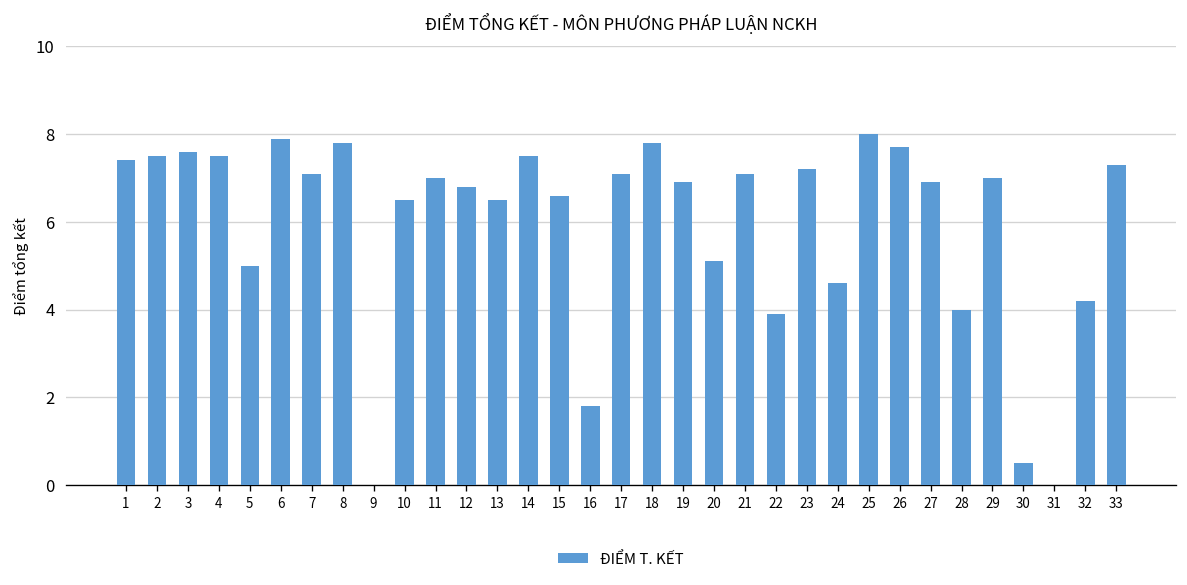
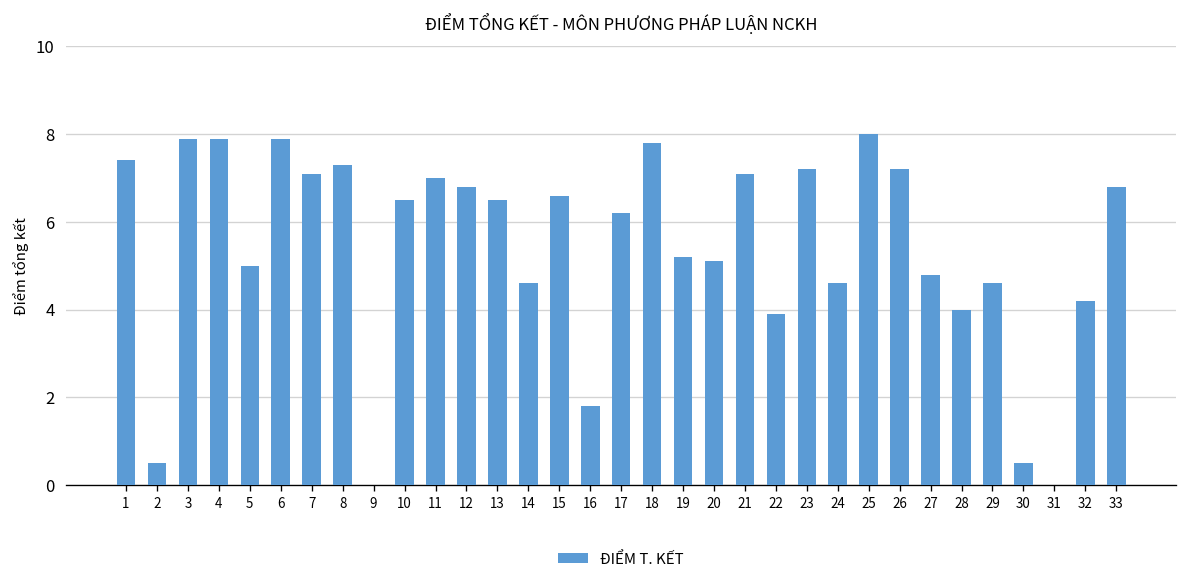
  {
    "1": 7.4,
-   "2": 7.5,
-   "3": 7.6,
-   "4": 7.5,
+   "2": 0.5,
+   "3": 7.9,
+   "4": 7.9,
    "5": 5.0,
    "6": 7.9,
    "7": 7.1,
-   "8": 7.8,
+   "8": 7.3,
    "9": 0.0,
    "10": 6.5,
    "11": 7.0,
    "12": 6.8,
    "13": 6.5,
-   "14": 7.5,
+   "14": 4.6,
    "15": 6.6,
    "16": 1.8,
-   "17": 7.1,
+   "17": 6.2,
    "18": 7.8,
-   "19": 6.9,
+   "19": 5.2,
    "20": 5.1,
    "21": 7.1,
    "22": 3.9,
    "23": 7.2,
    "24": 4.6,
    "25": 8.0,
-   "26": 7.7,
-   "27": 6.9,
+   "26": 7.2,
+   "27": 4.8,
    "28": 4.0,
-   "29": 7.0,
+   "29": 4.6,
    "30": 0.5,
    "31": 0.0,
    "32": 4.2,
-   "33": 7.3
+   "33": 6.8
  }
